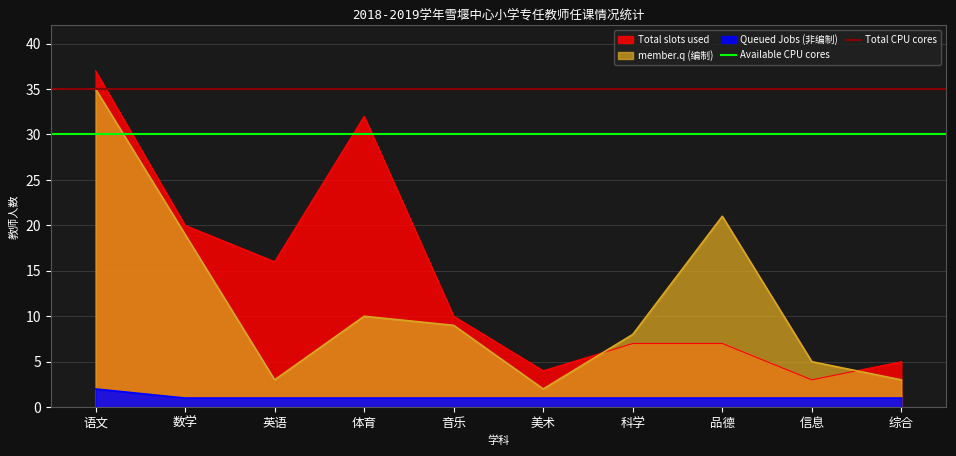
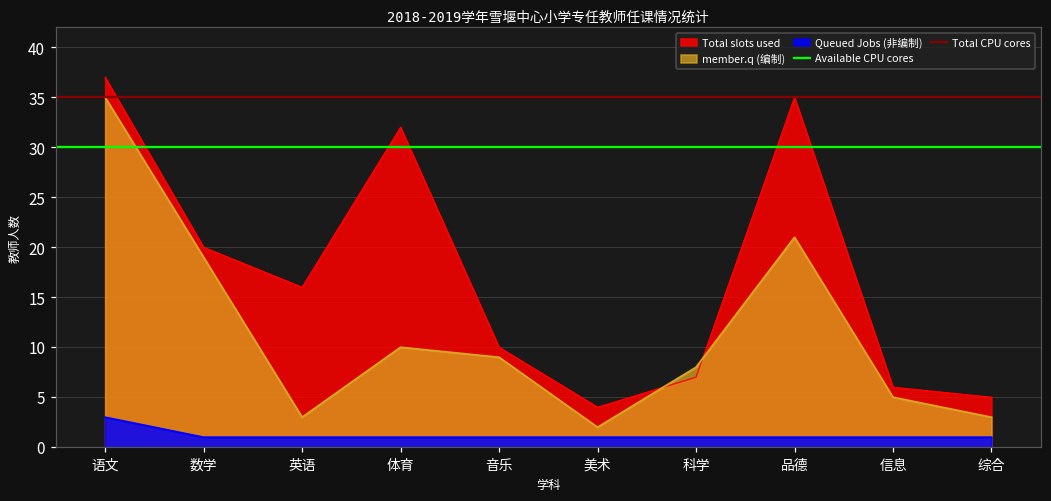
  {
    "Total slots used": {
      "语文": 37,
      "数学": 20,
      "英语": 16,
      "体育": 32,
      "音乐": 10,
      "美术": 4,
      "科学": 7,
-     "品德": 7,
-     "信息": 3,
+     "品德": 35,
+     "信息": 6,
      "综合": 5
    },
    "member.q (编制)": {
      "语文": 35,
      "数学": 19,
      "英语": 3,
      "体育": 10,
      "音乐": 9,
      "美术": 2,
      "科学": 8,
      "品德": 21,
      "信息": 5,
      "综合": 3
    },
    "Queued Jobs (非编制)": {
-     "语文": 2,
+     "语文": 3,
      "数学": 1,
      "英语": 1,
      "体育": 1,
      "音乐": 1,
      "美术": 1,
      "科学": 1,
      "品德": 1,
      "信息": 1,
      "综合": 1
    }
  }
